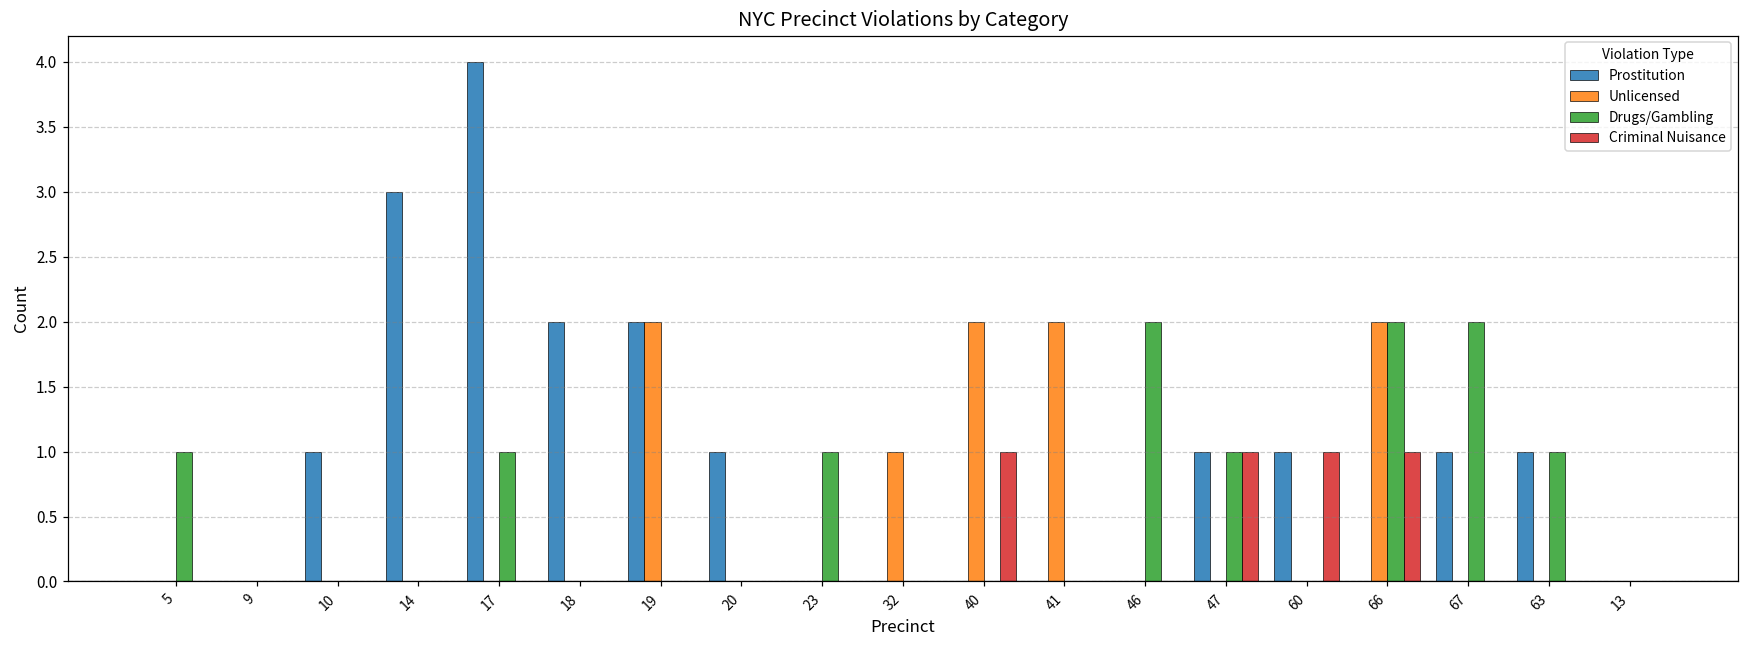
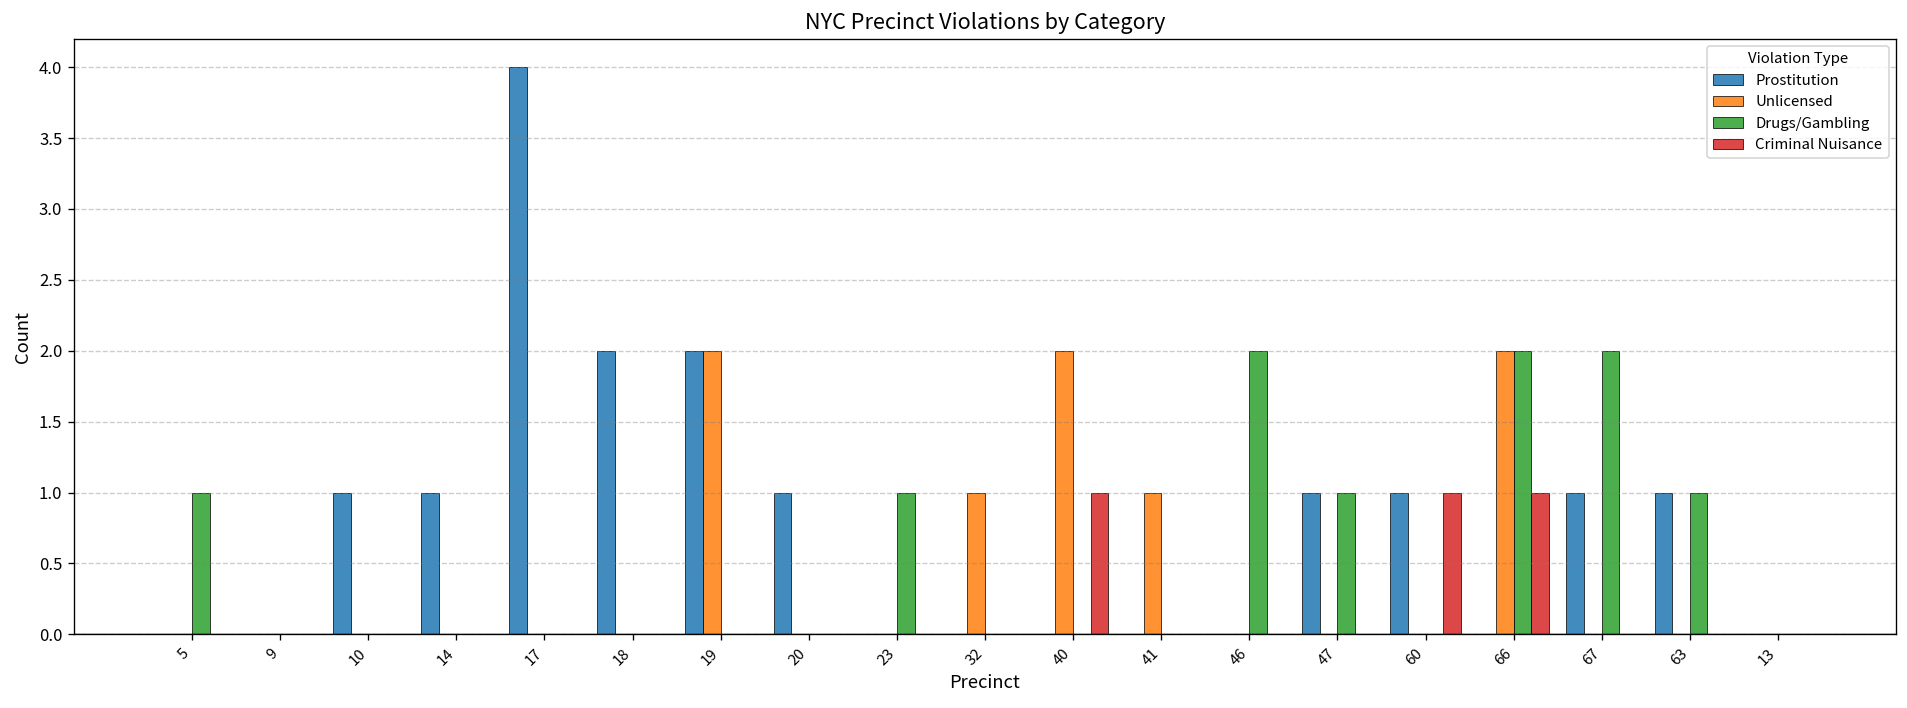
  {
    "Prostitution": {
      "5": 0,
      "9": 0,
      "10": 1,
-     "14": 3,
+     "14": 1,
      "17": 4,
      "18": 2,
      "19": 2,
      "20": 1,
      "23": 0,
      "32": 0,
      "40": 0,
      "41": 0,
      "46": 0,
      "47": 1,
      "60": 1,
      "66": 0,
      "67": 1,
      "63": 1,
      "13": 0
    },
    "Unlicensed": {
      "5": 0,
      "9": 0,
      "10": 0,
      "14": 0,
      "17": 0,
      "18": 0,
      "19": 2,
      "20": 0,
      "23": 0,
      "32": 1,
      "40": 2,
-     "41": 2,
+     "41": 1,
      "46": 0,
      "47": 0,
      "60": 0,
      "66": 2,
      "67": 0,
      "63": 0,
      "13": 0
    },
    "Drugs/Gambling": {
      "5": 1,
      "9": 0,
      "10": 0,
      "14": 0,
-     "17": 1,
+     "17": 0,
      "18": 0,
      "19": 0,
      "20": 0,
      "23": 1,
      "32": 0,
      "40": 0,
      "41": 0,
      "46": 2,
      "47": 1,
      "60": 0,
      "66": 2,
      "67": 2,
      "63": 1,
      "13": 0
    },
    "Criminal Nuisance": {
      "5": 0,
      "9": 0,
      "10": 0,
      "14": 0,
      "17": 0,
      "18": 0,
      "19": 0,
      "20": 0,
      "23": 0,
      "32": 0,
      "40": 1,
      "41": 0,
      "46": 0,
-     "47": 1,
+     "47": 0,
      "60": 1,
      "66": 1,
      "67": 0,
      "63": 0,
      "13": 0
    }
  }
